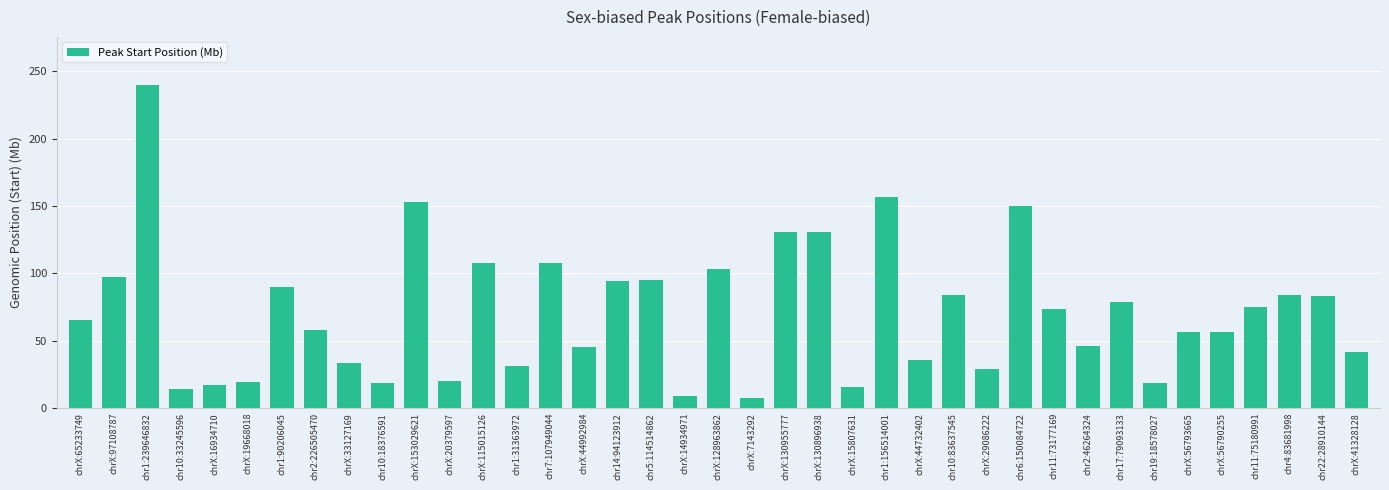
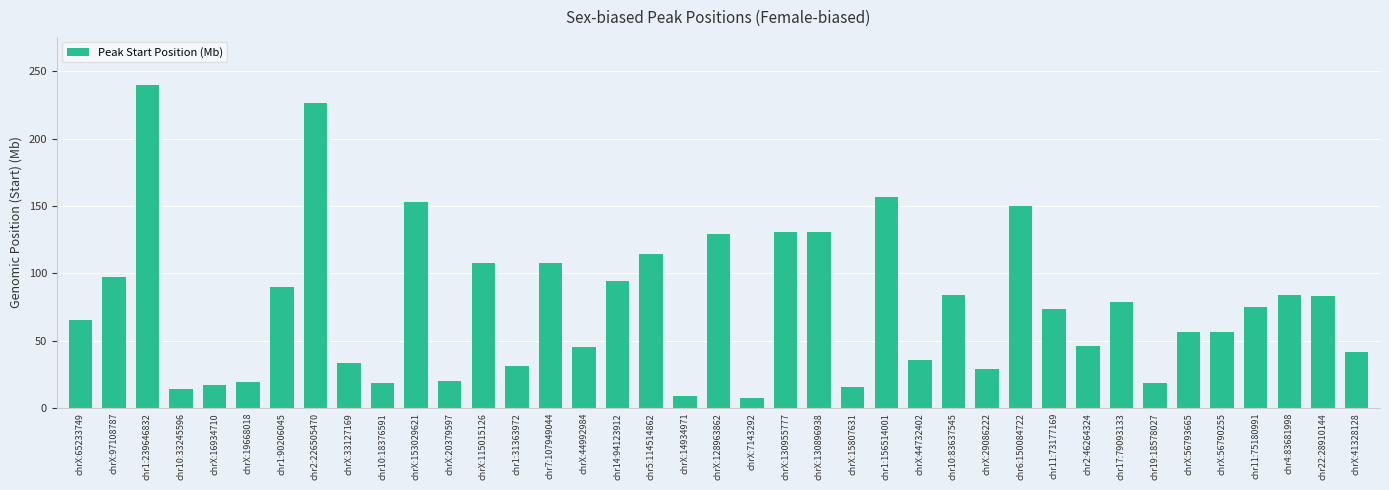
  {
    "chrX:65233749": 65,
    "chrX:97108787": 97,
    "chr1:239646832": 240,
    "chr10:33245596": 14,
    "chrX:16934710": 17,
    "chrX:19668018": 20,
    "chr1:90206045": 90,
-   "chr2:226505470": 58,
+   "chr2:226505470": 227,
    "chrX:33127169": 33,
    "chr10:18376591": 18,
    "chrX:153029621": 153,
    "chrX:20379597": 20,
    "chrX:115015126": 108,
    "chr1:31363972": 31,
    "chr7:107949044": 108,
    "chrX:44992984": 45,
    "chr14:94123912": 94,
-   "chr5:114514862": 95,
+   "chr5:114514862": 115,
    "chrX:14934971": 9,
-   "chrX:128963862": 103,
+   "chrX:128963862": 129,
    "chrX:7143292": 7,
    "chrX:130955777": 131,
    "chrX:130896938": 131,
    "chrX:15807631": 16,
    "chr1:156514001": 157,
    "chrX:44732402": 36,
    "chr10:83637545": 84,
    "chrX:29086222": 29,
    "chr6:150084722": 150,
    "chr11:73177169": 73,
    "chr2:46264324": 46,
    "chr17:79093133": 79,
    "chr19:18578027": 19,
    "chrX:56793665": 57,
    "chrX:56790255": 57,
    "chr11:75180991": 75,
    "chr4:83681998": 84,
    "chr22:28910144": 83,
    "chrX:41328128": 41
  }
